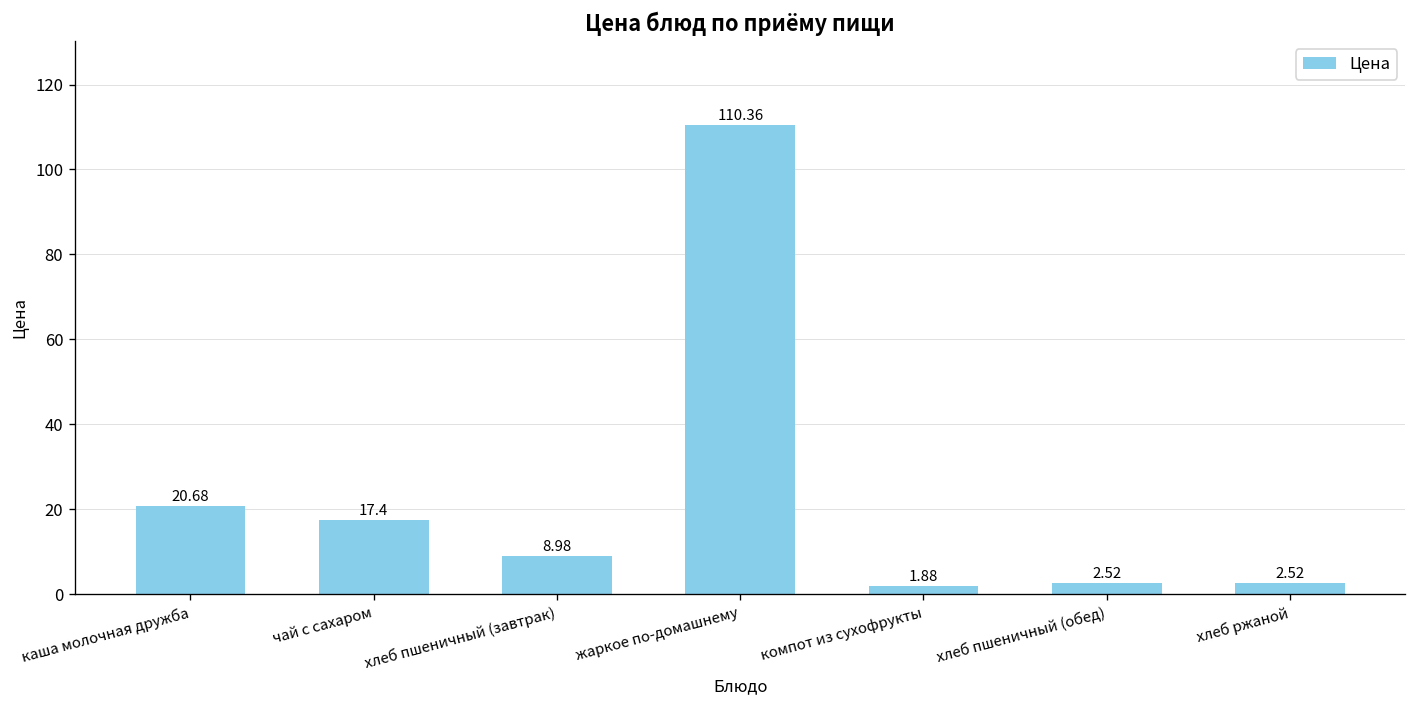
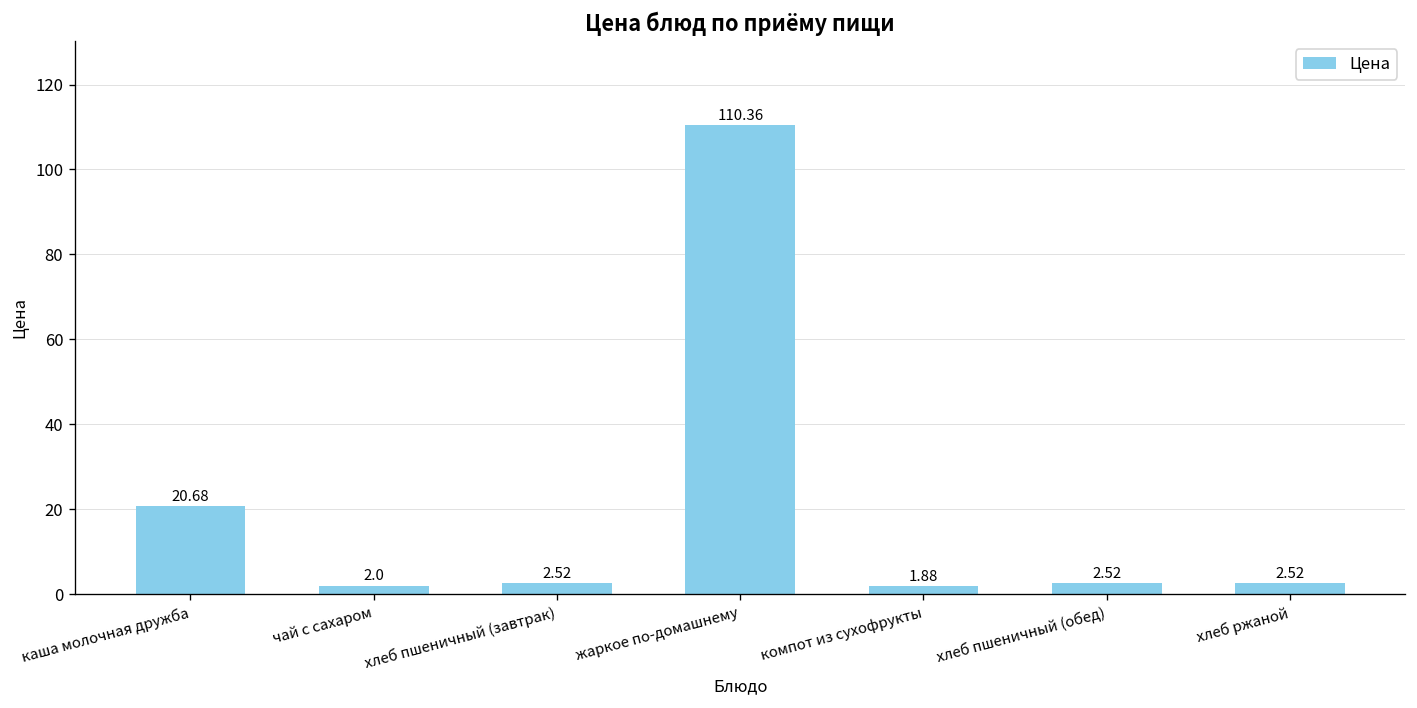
  {
    "каша молочная дружба": 20.68,
-   "чай с сахаром": 17.4,
-   "хлеб пшеничный (завтрак)": 8.98,
+   "чай с сахаром": 2.0,
+   "хлеб пшеничный (завтрак)": 2.52,
    "жаркое по-домашнему": 110.36,
    "компот из сухофрукты": 1.88,
    "хлеб пшеничный (обед)": 2.52,
    "хлеб ржаной": 2.52
  }
